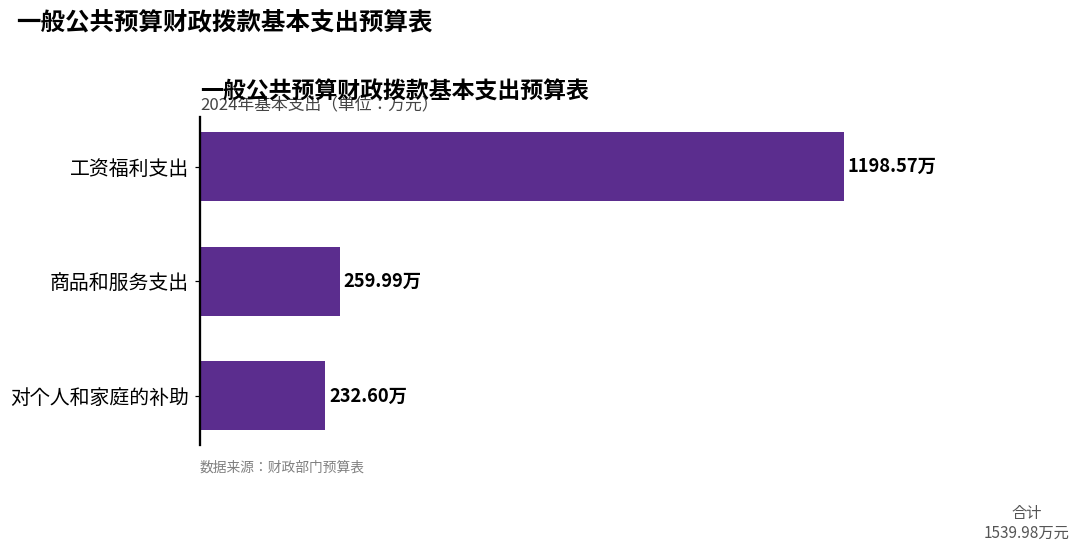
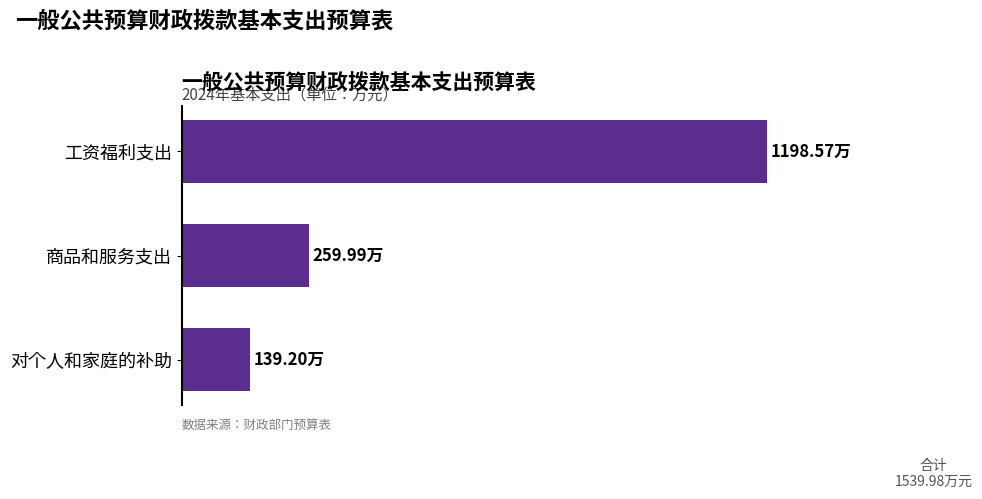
  {
    "工资福利支出": "1198.57万",
    "商品和服务支出": "259.99万",
-   "对个人和家庭的补助": "232.60万"
+   "对个人和家庭的补助": "139.20万"
  }
